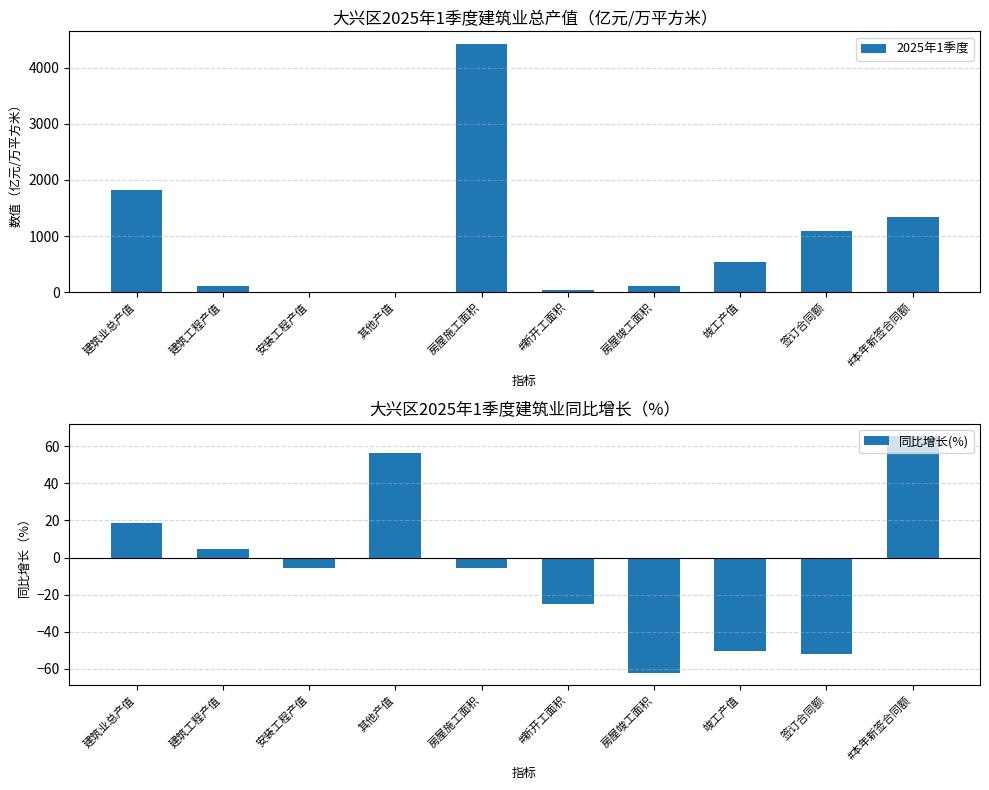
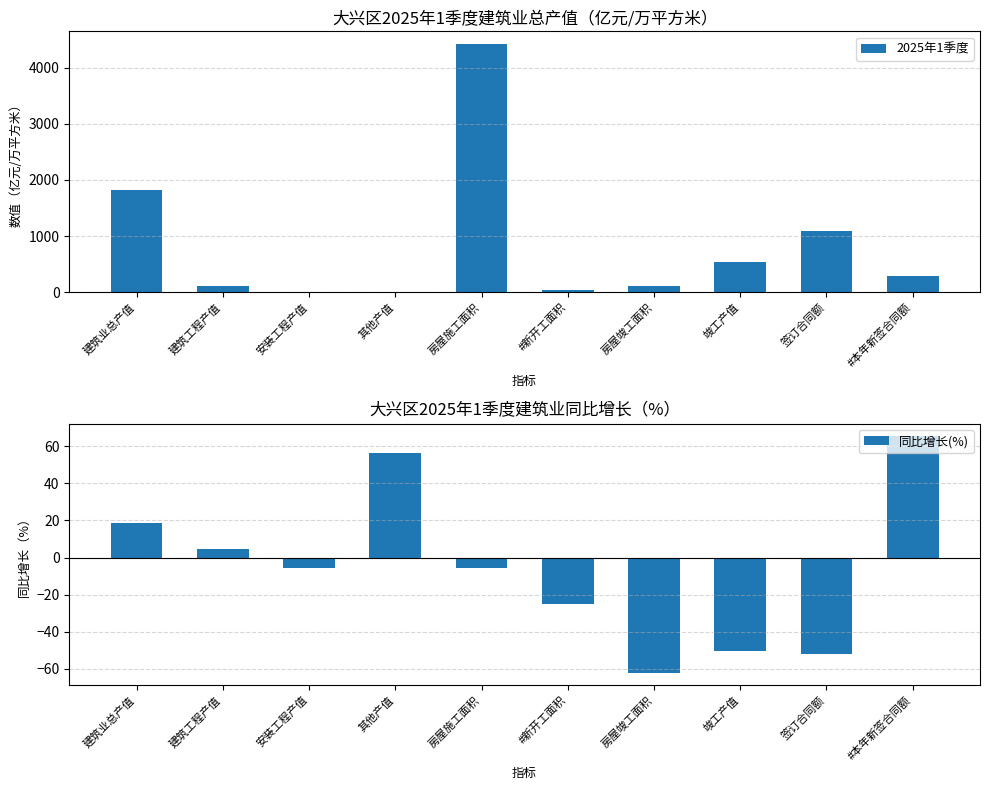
  {
    "大兴区2025年1季度建筑业总产值（亿元/万平方米）": {
      "建筑业总产值": 1800,
      "建筑工程产值": 100,
      "房屋施工面积": 4400,
      "#新开工面积": 0,
      "房屋竣工面积": 100,
      "竣工产值": 500,
      "签订合同额": 1100,
-     "#本年新签合同额": 1300
+     "#本年新签合同额": 300
    },
    "大兴区2025年1季度建筑业同比增长（%）": {
      "建筑业总产值": 19,
      "建筑工程产值": 5,
      "安装工程产值": -5,
      "其他产值": 57,
      "房屋施工面积": -5,
      "#新开工面积": -25,
      "房屋竣工面积": -62,
      "竣工产值": -51,
      "签订合同额": -52
    }
  }
